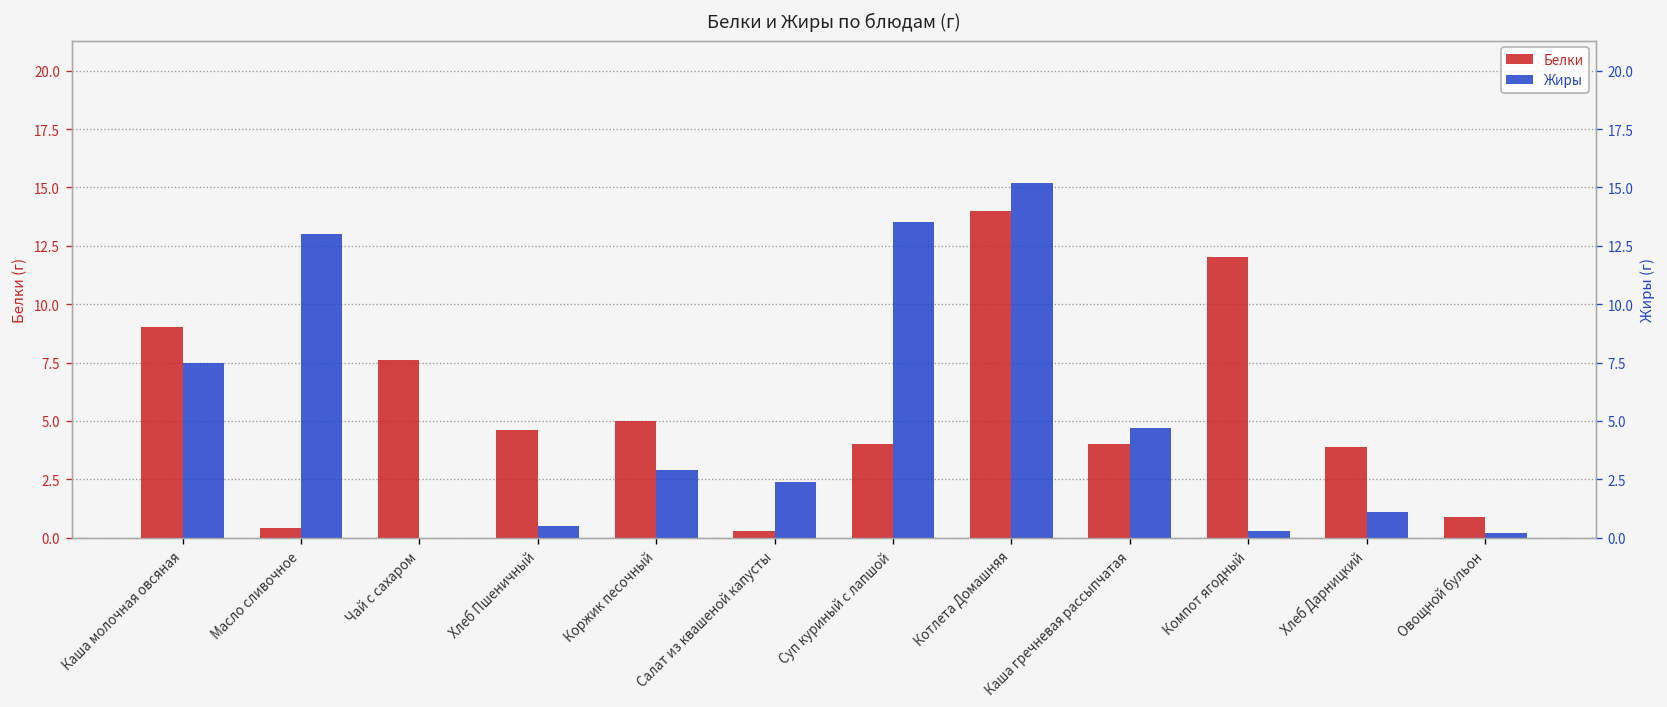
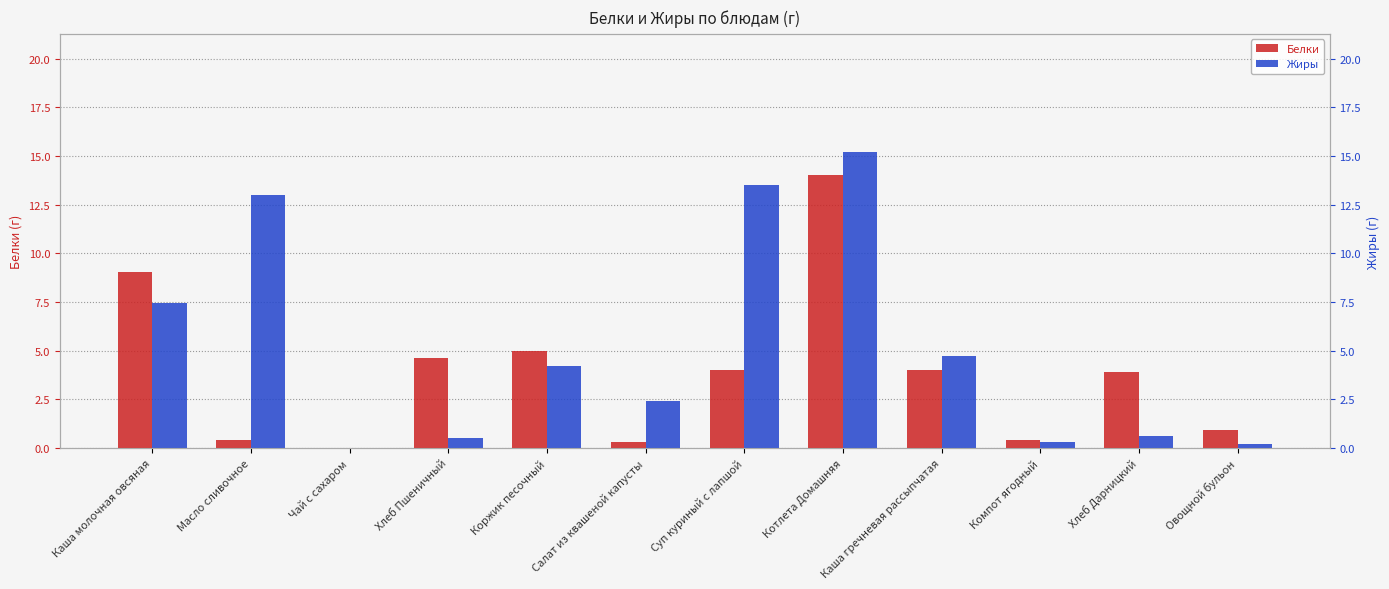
  {
    "Белки": {
      "Каша молочная овсяная": 9.0,
      "Масло сливочное": 0.4,
-     "Чай с сахаром": 7.6,
+     "Чай с сахаром": 0.0,
      "Хлеб Пшеничный": 4.6,
      "Коржик песочный": 5.0,
      "Салат из квашеной капусты": 0.3,
      "Суп куриный с лапшой": 4.0,
      "Котлета Домашняя": 14.0,
      "Каша гречневая рассыпчатая": 4.0,
-     "Компот ягодный": 12.0,
+     "Компот ягодный": 0.4,
      "Хлеб Дарницкий": 3.9,
      "Овощной бульон": 0.9
    },
    "Жиры": {
      "Каша молочная овсяная": 7.5,
      "Масло сливочное": 13.0,
      "Чай с сахаром": 0.0,
      "Хлеб Пшеничный": 0.5,
-     "Коржик песочный": 2.9,
+     "Коржик песочный": 4.2,
      "Салат из квашеной капусты": 2.4,
      "Суп куриный с лапшой": 13.5,
      "Котлета Домашняя": 15.2,
      "Каша гречневая рассыпчатая": 4.7,
      "Компот ягодный": 0.3,
-     "Хлеб Дарницкий": 1.1,
+     "Хлеб Дарницкий": 0.6,
      "Овощной бульон": 0.2
    }
  }
